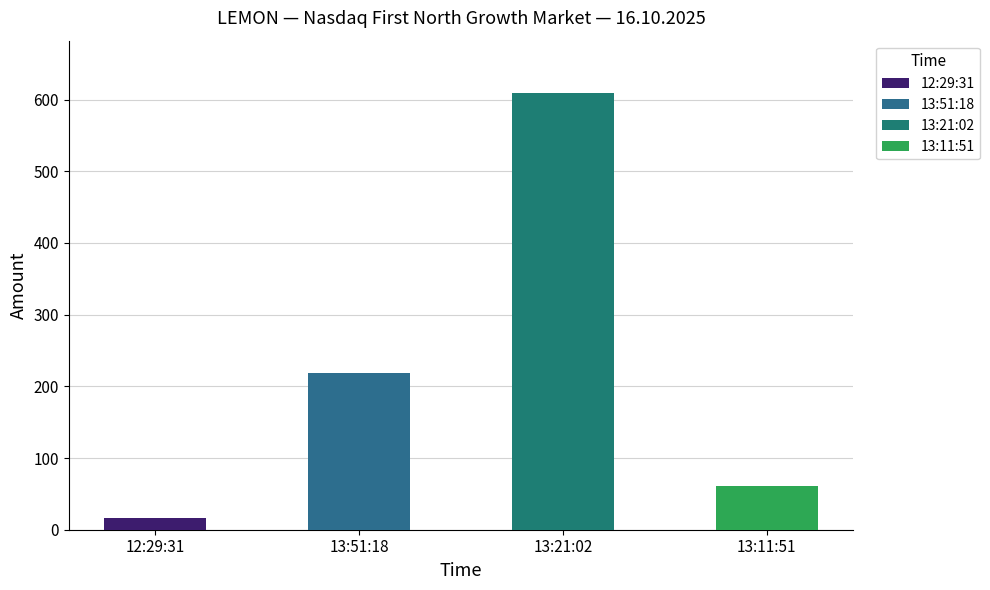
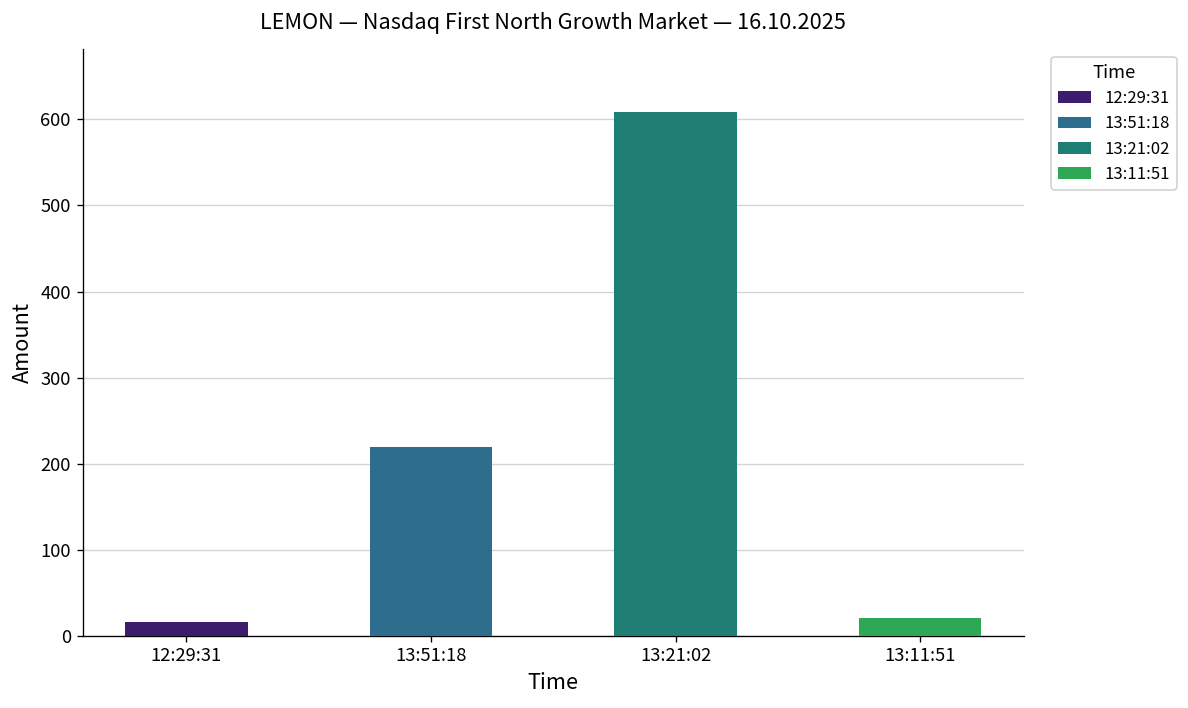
  {
    "12:29:31": 20,
    "13:51:18": 220,
    "13:21:02": 610,
-   "13:11:51": 60
+   "13:11:51": 20
  }
